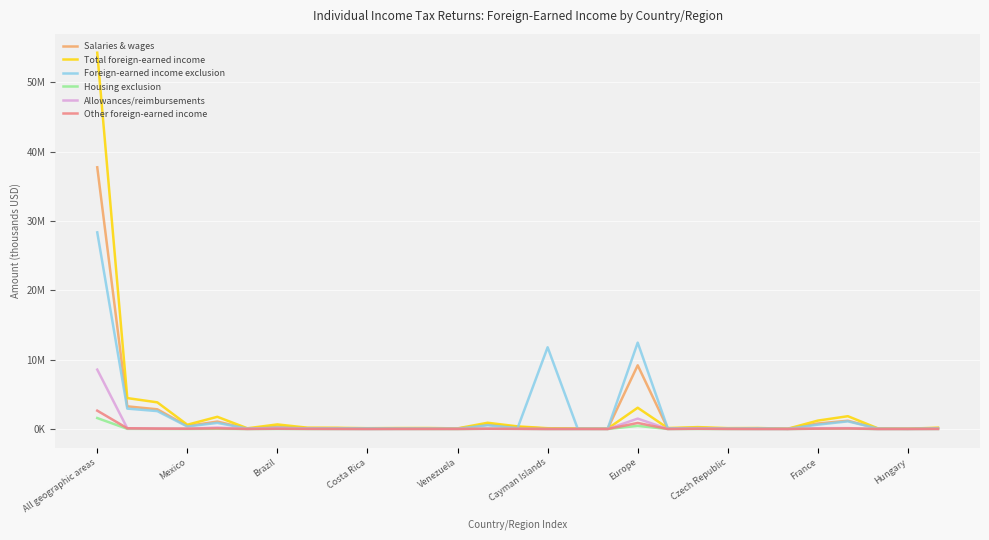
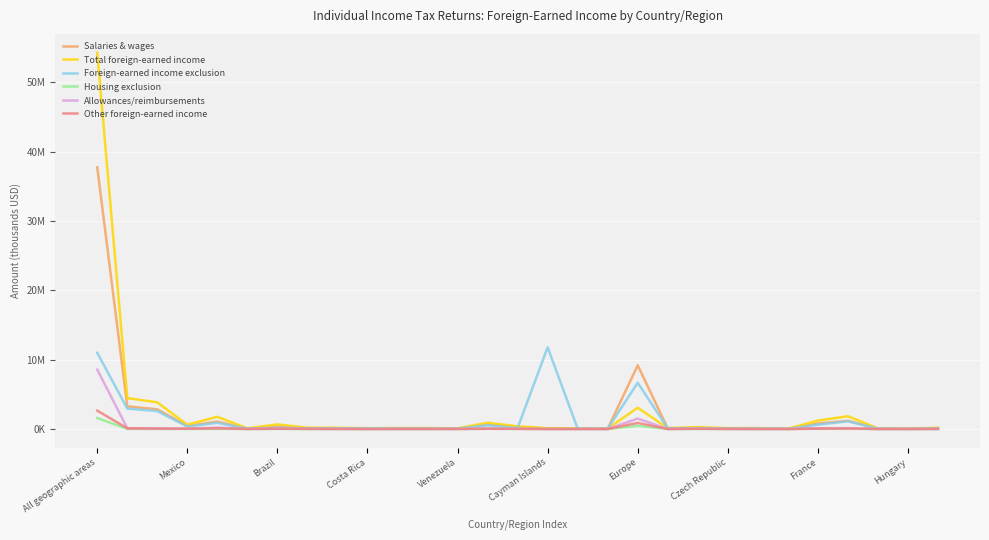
  {
    "Total foreign-earned income": {
      "All geographic areas": 54000000,
      "Europe": 3000000,
      "France": 1000000
    },
    "Foreign-earned income exclusion": {
-     "All geographic areas": 28000000,
+     "All geographic areas": 11000000,
      "Cayman Islands": 12000000,
-     "Europe": 12000000
+     "Europe": 7000000
    },
    "Housing exclusion": {
      "All geographic areas": 2000000,
      "Europe": 0
    },
    "Allowances/reimbursements": {
      "All geographic areas": 9000000,
      "Europe": 1000000
    }
  }
